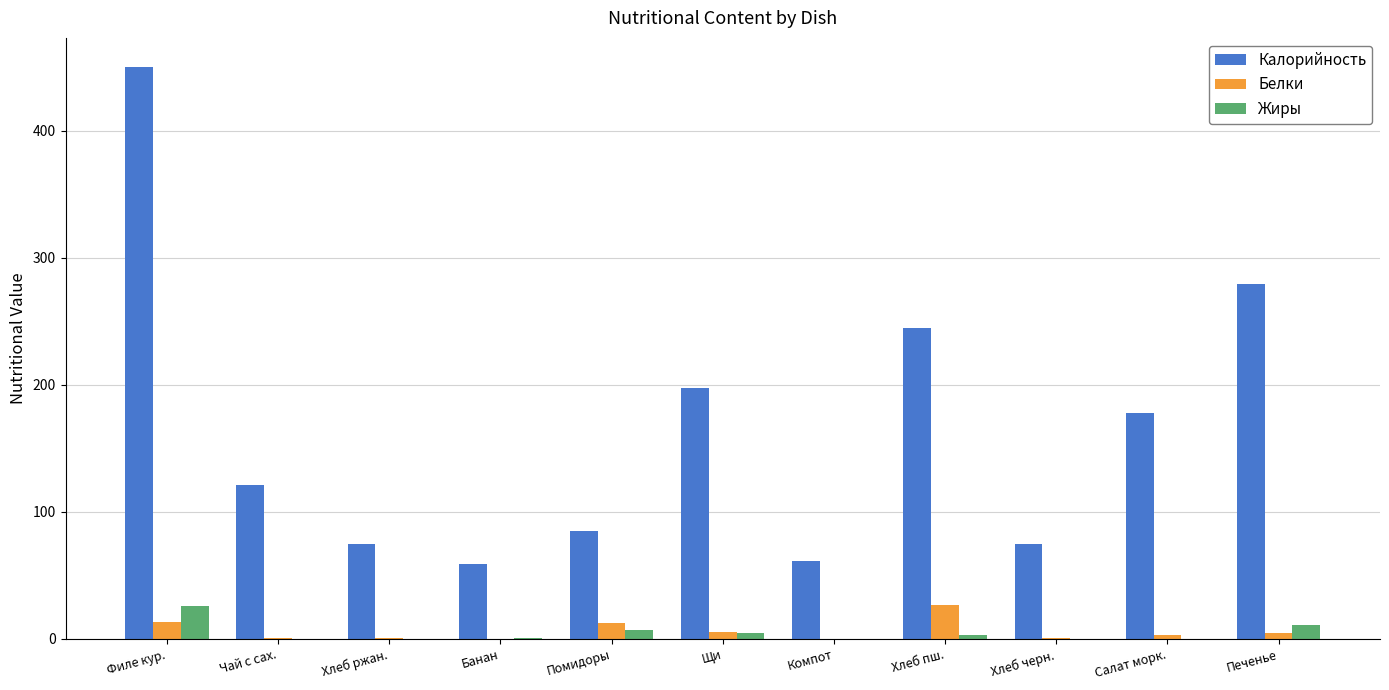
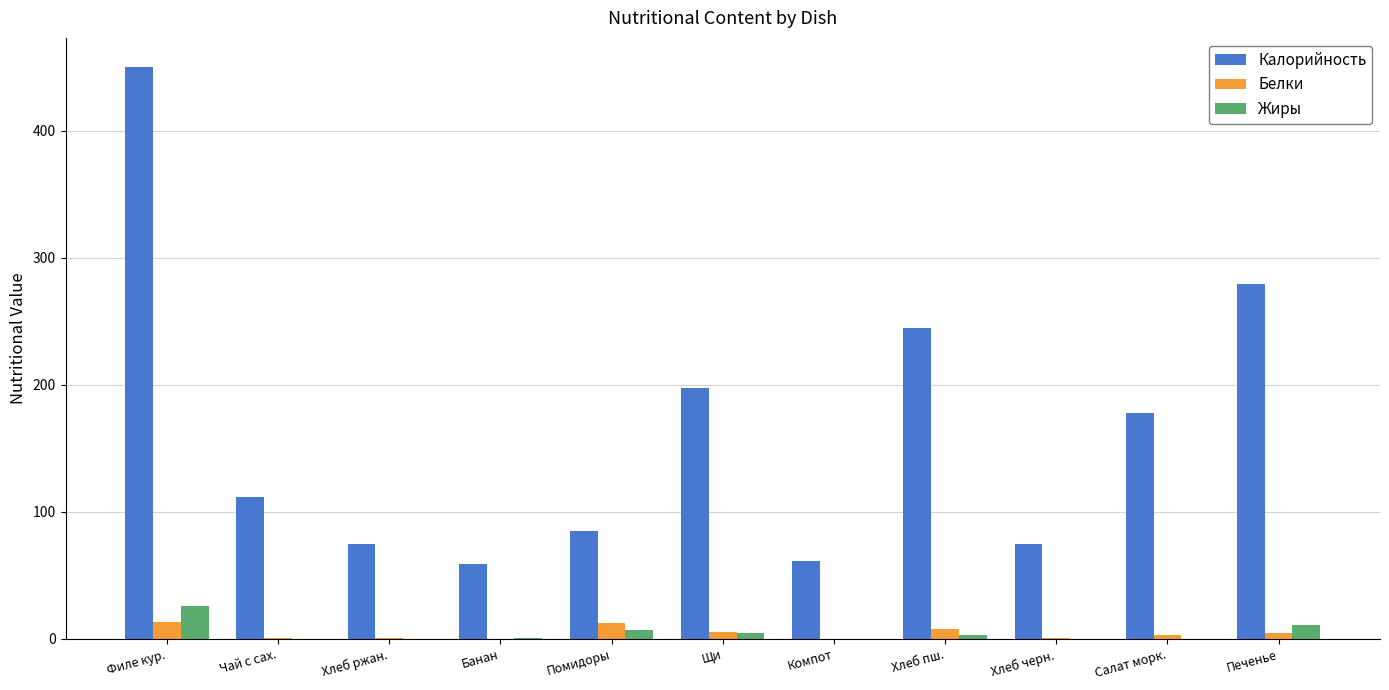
  {
    "Калорийность": {
      "Филе кур.": 450,
-     "Чай с сах.": 121,
+     "Чай с сах.": 112,
      "Хлеб ржан.": 74,
      "Банан": 59,
      "Помидоры": 85,
      "Щи": 198,
      "Компот": 62,
      "Хлеб пш.": 245,
      "Хлеб черн.": 74,
      "Салат морк.": 178,
      "Печенье": 279
    },
    "Белки": {
      "Филе кур.": 13,
      "Помидоры": 12,
      "Щи": 5,
-     "Хлеб пш.": 27,
+     "Хлеб пш.": 8,
      "Салат морк.": 3,
      "Печенье": 5
    },
    "Жиры": {
      "Филе кур.": 26,
      "Чай с сах.": 0,
      "Помидоры": 7,
      "Щи": 4,
      "Хлеб пш.": 3,
      "Печенье": 11
    }
  }
